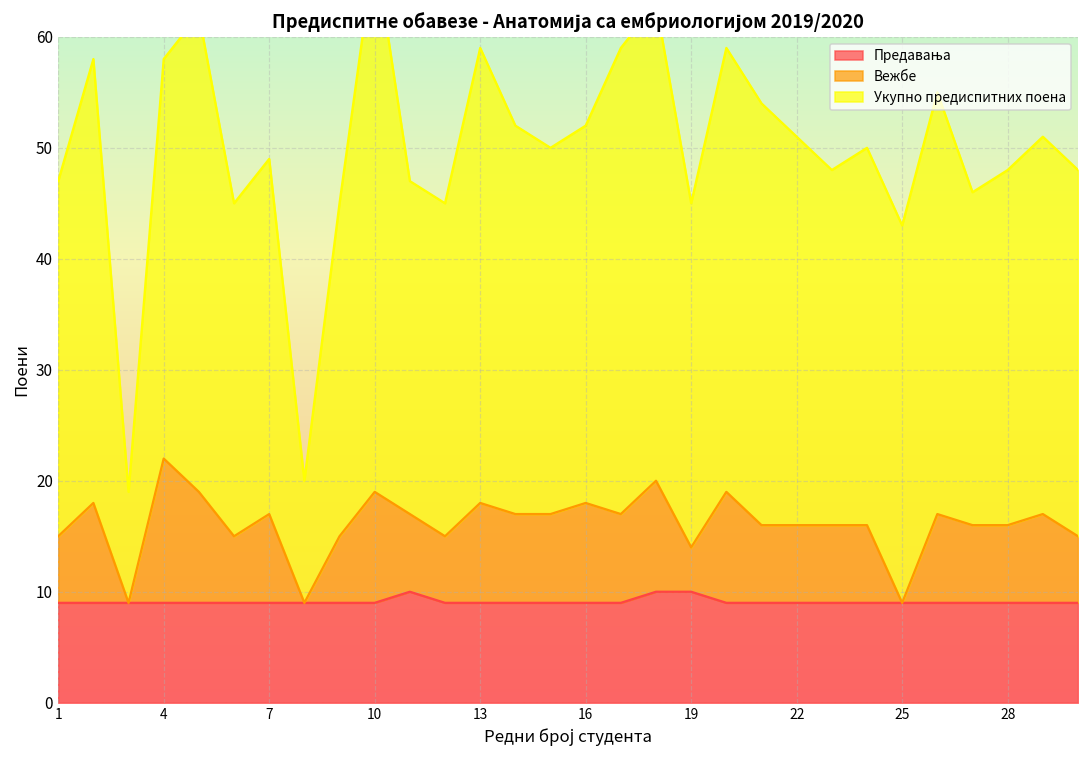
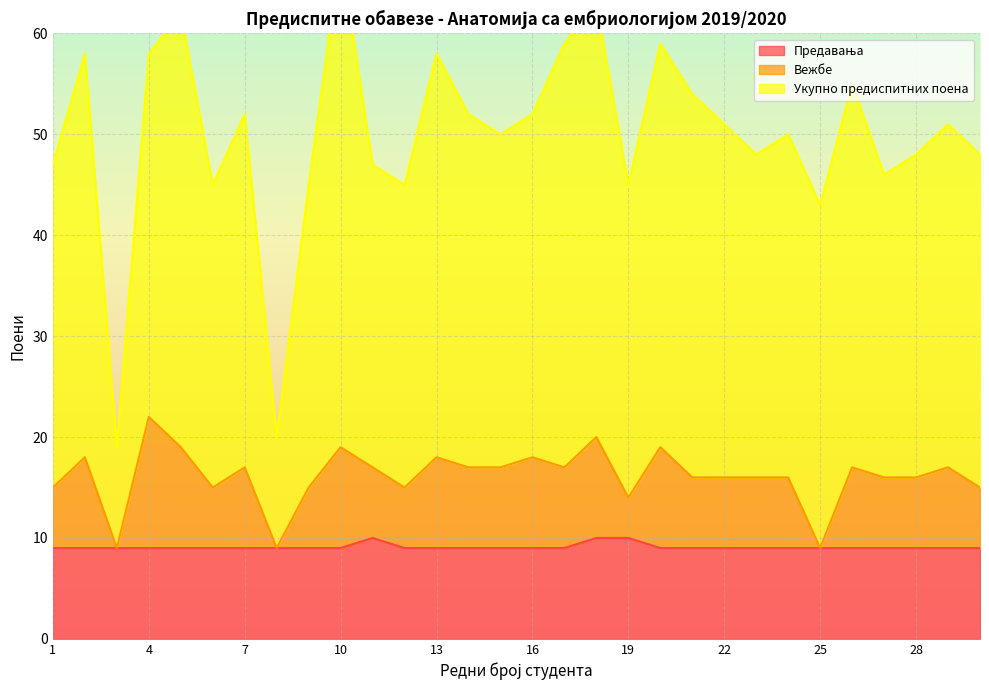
  {
    "Предавања": {
      "1": 9,
      "4": 9,
      "7": 9,
      "10": 9,
      "13": 9,
      "16": 9,
      "19": 10,
      "22": 9,
      "28": 9
    },
    "Вежбе": {
      "1": 6,
      "4": 13,
      "7": 8,
      "10": 10,
      "13": 9,
      "16": 9,
      "19": 4,
      "22": 7,
      "28": 7
    },
    "Укупно предиспитних поена": {
      "1": 32,
      "4": 36,
-     "7": 32,
-     "13": 41,
+     "7": 35,
+     "13": 40,
      "16": 34,
      "19": 31,
      "22": 35,
      "25": 34,
      "28": 32
    }
  }
